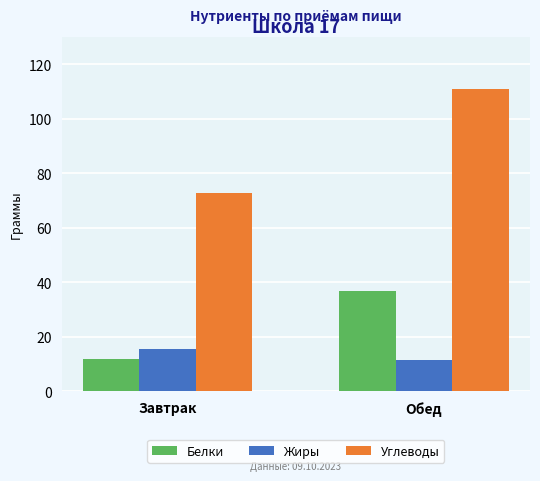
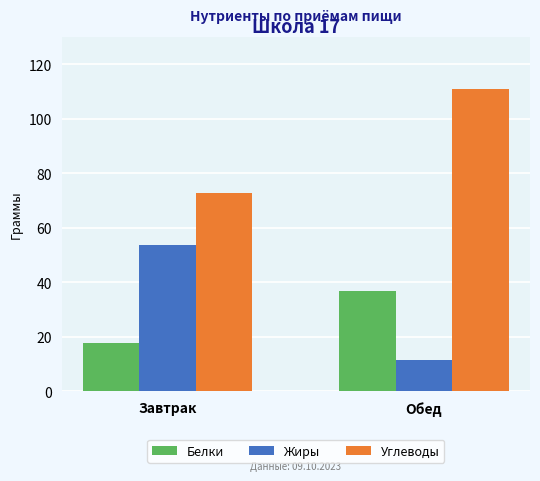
  {
    "Белки": {
-     "Завтрак": 12,
+     "Завтрак": 18,
      "Обед": 37
    },
    "Жиры": {
-     "Завтрак": 15,
+     "Завтрак": 54,
      "Обед": 12
    },
    "Углеводы": {
      "Завтрак": 73,
      "Обед": 111
    }
  }
